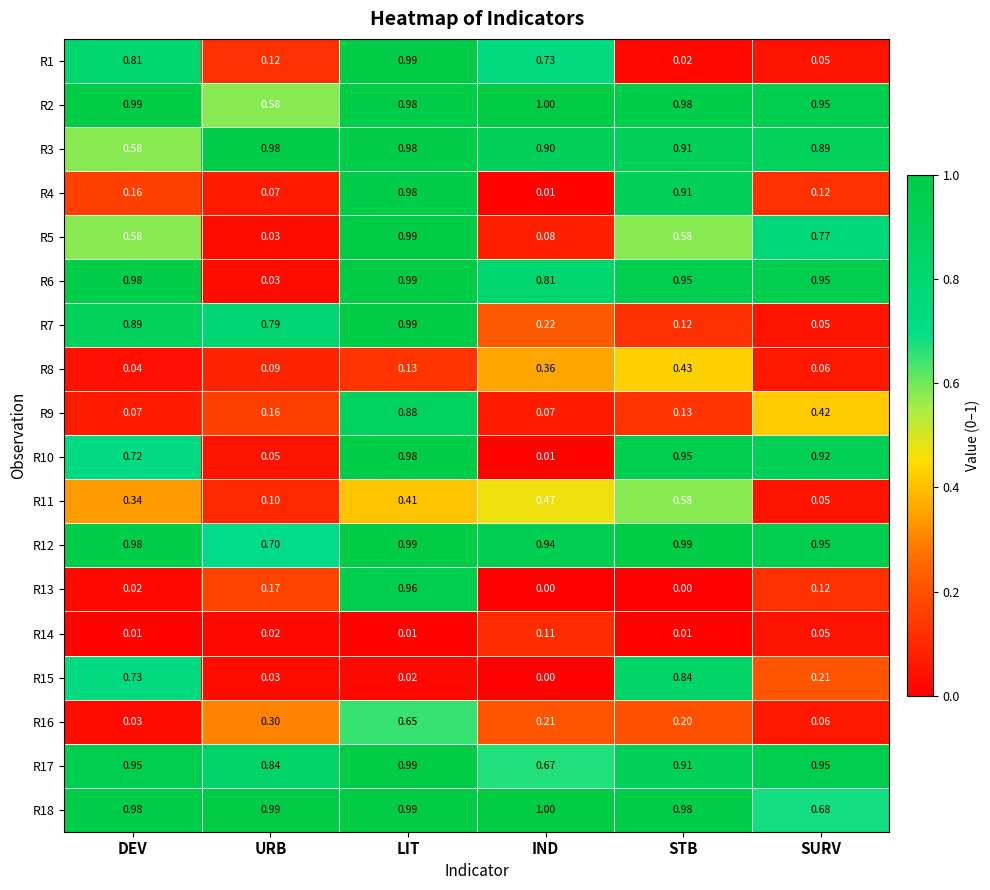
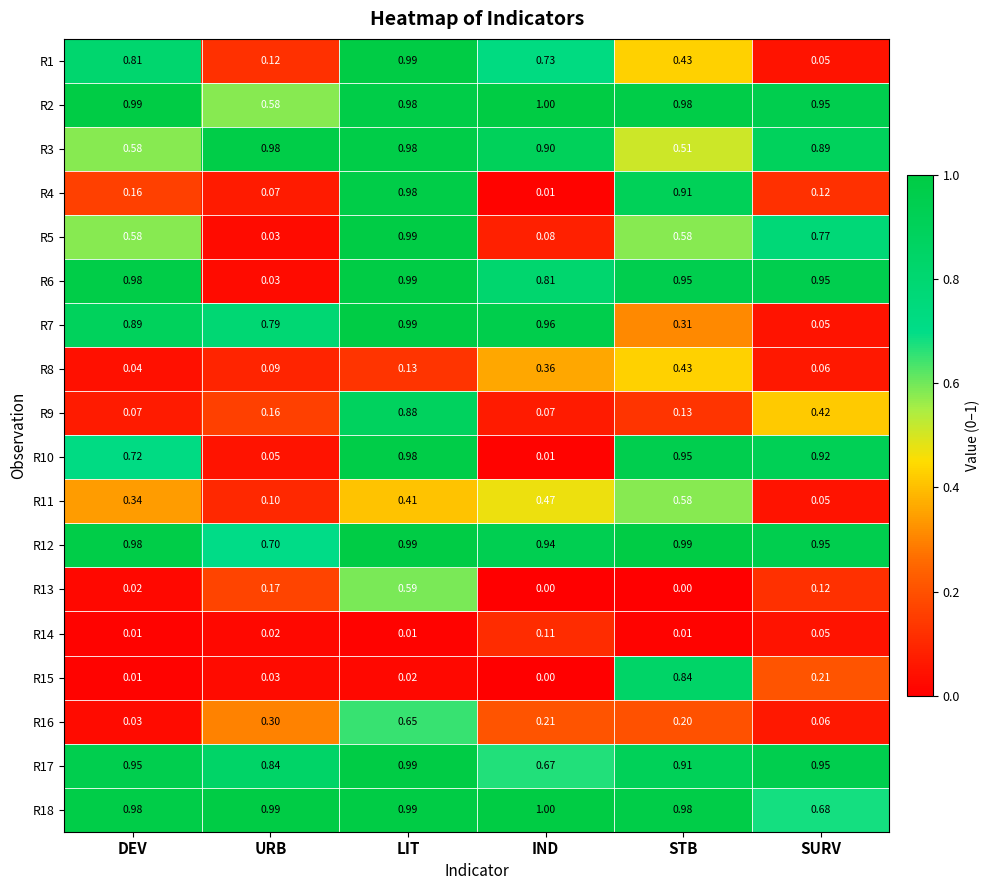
  {
    "R1": {
      "DEV": 0.81,
      "URB": 0.12,
      "LIT": 0.99,
      "IND": 0.73,
-     "STB": 0.02,
+     "STB": 0.43,
      "SURV": 0.05
    },
    "R2": {
      "DEV": 0.99,
      "URB": 0.58,
      "LIT": 0.98,
      "IND": 1.00,
      "STB": 0.98,
      "SURV": 0.95
    },
    "R3": {
      "DEV": 0.58,
      "URB": 0.98,
      "LIT": 0.98,
      "IND": 0.90,
-     "STB": 0.91,
+     "STB": 0.51,
      "SURV": 0.89
    },
    "R4": {
      "DEV": 0.16,
      "URB": 0.07,
      "LIT": 0.98,
      "IND": 0.01,
      "STB": 0.91,
      "SURV": 0.12
    },
    "R5": {
      "DEV": 0.58,
      "URB": 0.03,
      "LIT": 0.99,
      "IND": 0.08,
      "STB": 0.58,
      "SURV": 0.77
    },
    "R6": {
      "DEV": 0.98,
      "URB": 0.03,
      "LIT": 0.99,
      "IND": 0.81,
      "STB": 0.95,
      "SURV": 0.95
    },
    "R7": {
      "DEV": 0.89,
      "URB": 0.79,
      "LIT": 0.99,
-     "IND": 0.22,
-     "STB": 0.12,
+     "IND": 0.96,
+     "STB": 0.31,
      "SURV": 0.05
    },
    "R8": {
      "DEV": 0.04,
      "URB": 0.09,
      "LIT": 0.13,
      "IND": 0.36,
      "STB": 0.43,
      "SURV": 0.06
    },
    "R9": {
      "DEV": 0.07,
      "URB": 0.16,
      "LIT": 0.88,
      "IND": 0.07,
      "STB": 0.13,
      "SURV": 0.42
    },
    "R10": {
      "DEV": 0.72,
      "URB": 0.05,
      "LIT": 0.98,
      "IND": 0.01,
      "STB": 0.95,
      "SURV": 0.92
    },
    "R11": {
      "DEV": 0.34,
      "URB": 0.10,
      "LIT": 0.41,
      "IND": 0.47,
      "STB": 0.58,
      "SURV": 0.05
    },
    "R12": {
      "DEV": 0.98,
      "URB": 0.70,
      "LIT": 0.99,
      "IND": 0.94,
      "STB": 0.99,
      "SURV": 0.95
    },
    "R13": {
      "DEV": 0.02,
      "URB": 0.17,
-     "LIT": 0.96,
+     "LIT": 0.59,
      "IND": 0.00,
      "STB": 0.00,
      "SURV": 0.12
    },
    "R14": {
      "DEV": 0.01,
      "URB": 0.02,
      "LIT": 0.01,
      "IND": 0.11,
      "STB": 0.01,
      "SURV": 0.05
    },
    "R15": {
-     "DEV": 0.73,
+     "DEV": 0.01,
      "URB": 0.03,
      "LIT": 0.02,
      "IND": 0.00,
      "STB": 0.84,
      "SURV": 0.21
    },
    "R16": {
      "DEV": 0.03,
      "URB": 0.30,
      "LIT": 0.65,
      "IND": 0.21,
      "STB": 0.20,
      "SURV": 0.06
    },
    "R17": {
      "DEV": 0.95,
      "URB": 0.84,
      "LIT": 0.99,
      "IND": 0.67,
      "STB": 0.91,
      "SURV": 0.95
    },
    "R18": {
      "DEV": 0.98,
      "URB": 0.99,
      "LIT": 0.99,
      "IND": 1.00,
      "STB": 0.98,
      "SURV": 0.68
    }
  }
